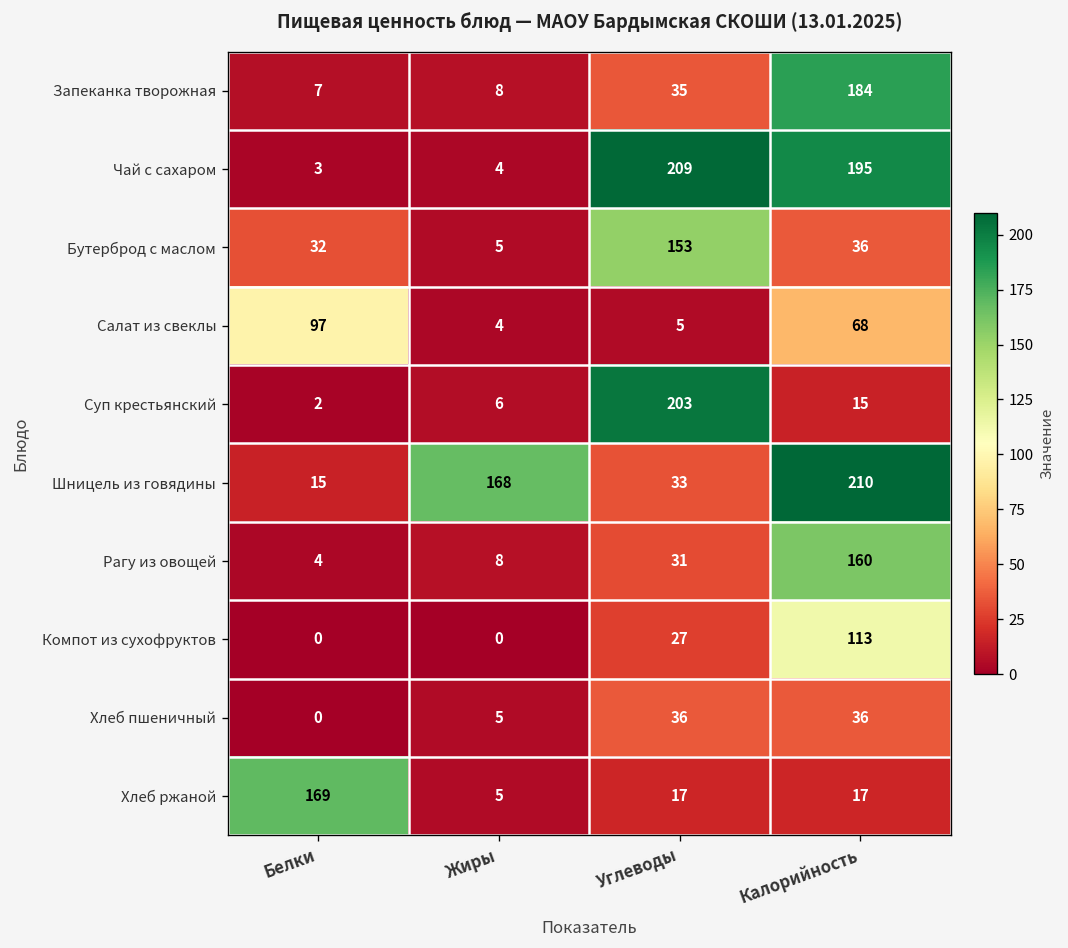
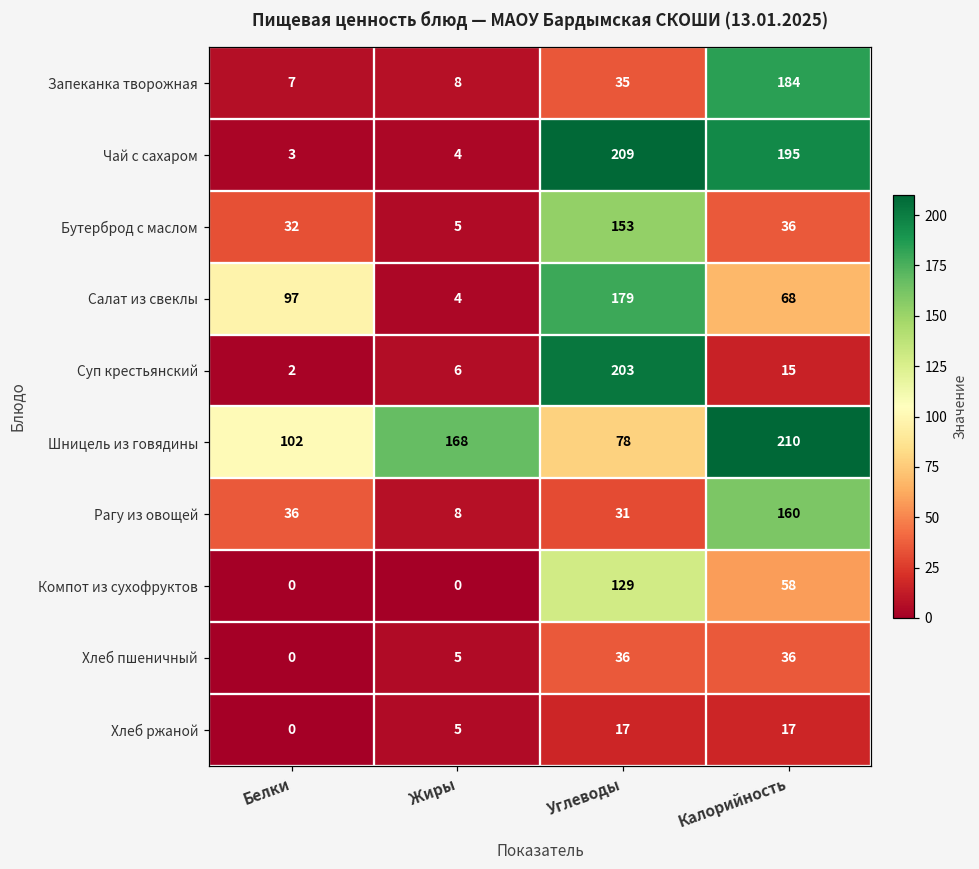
  {
    "Запеканка творожная": {
      "Белки": 7,
      "Жиры": 8,
      "Углеводы": 35,
      "Калорийность": 184
    },
    "Чай с сахаром": {
      "Белки": 3,
      "Жиры": 4,
      "Углеводы": 209,
      "Калорийность": 195
    },
    "Бутерброд с маслом": {
      "Белки": 32,
      "Жиры": 5,
      "Углеводы": 153,
      "Калорийность": 36
    },
    "Салат из свеклы": {
      "Белки": 97,
      "Жиры": 4,
-     "Углеводы": 5,
+     "Углеводы": 179,
      "Калорийность": 68
    },
    "Суп крестьянский": {
      "Белки": 2,
      "Жиры": 6,
      "Углеводы": 203,
      "Калорийность": 15
    },
    "Шницель из говядины": {
-     "Белки": 15,
+     "Белки": 102,
      "Жиры": 168,
-     "Углеводы": 33,
+     "Углеводы": 78,
      "Калорийность": 210
    },
    "Рагу из овощей": {
-     "Белки": 4,
+     "Белки": 36,
      "Жиры": 8,
      "Углеводы": 31,
      "Калорийность": 160
    },
    "Компот из сухофруктов": {
      "Белки": 0,
      "Жиры": 0,
-     "Углеводы": 27,
-     "Калорийность": 113
+     "Углеводы": 129,
+     "Калорийность": 58
    },
    "Хлеб пшеничный": {
      "Белки": 0,
      "Жиры": 5,
      "Углеводы": 36,
      "Калорийность": 36
    },
    "Хлеб ржаной": {
-     "Белки": 169,
+     "Белки": 0,
      "Жиры": 5,
      "Углеводы": 17,
      "Калорийность": 17
    }
  }
